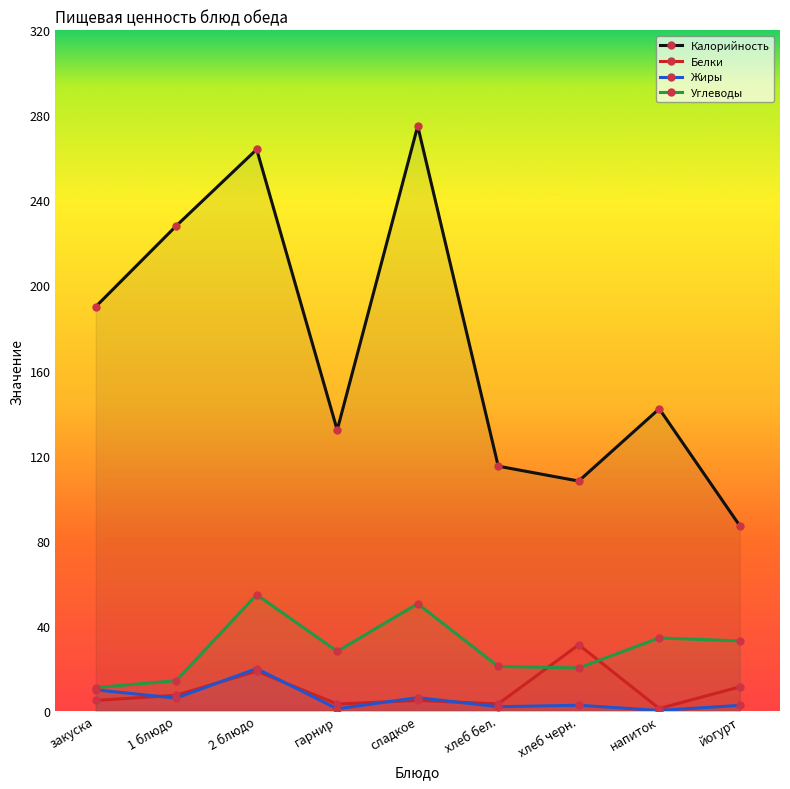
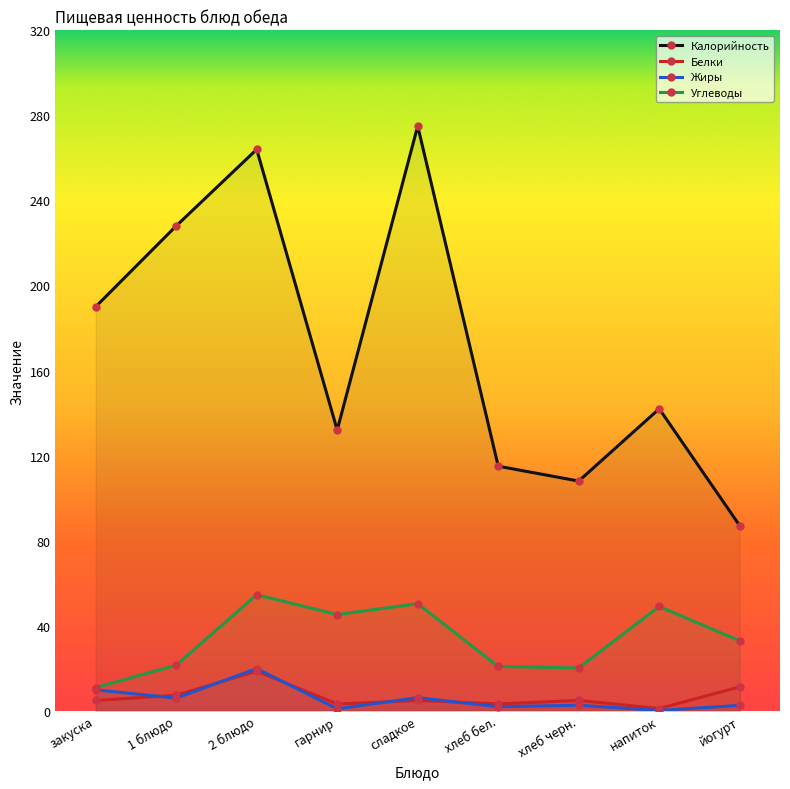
  {
    "Калорийность": {
      "закуска": 190,
      "1 блюдо": 228,
      "2 блюдо": 264,
      "гарнир": 132,
      "сладкое": 275,
      "хлеб бел.": 115,
      "хлеб черн.": 108,
      "напиток": 142,
      "йогурт": 87
    },
    "Белки": {
      "закуска": 5,
      "1 блюдо": 7,
      "гарнир": 3,
      "сладкое": 5,
      "хлеб бел.": 3,
-     "хлеб черн.": 31,
+     "хлеб черн.": 5,
      "йогурт": 11
    },
    "Жиры": {
      "1 блюдо": 6,
      "гарнир": 1,
      "сладкое": 6,
      "хлеб бел.": 2,
      "хлеб черн.": 3,
      "йогурт": 3
    },
    "Углеводы": {
-     "1 блюдо": 14,
+     "1 блюдо": 21,
      "2 блюдо": 55,
-     "гарнир": 28,
+     "гарнир": 45,
      "сладкое": 50,
      "хлеб бел.": 21,
      "хлеб черн.": 20,
-     "напиток": 34,
+     "напиток": 49,
      "йогурт": 33
    }
  }
